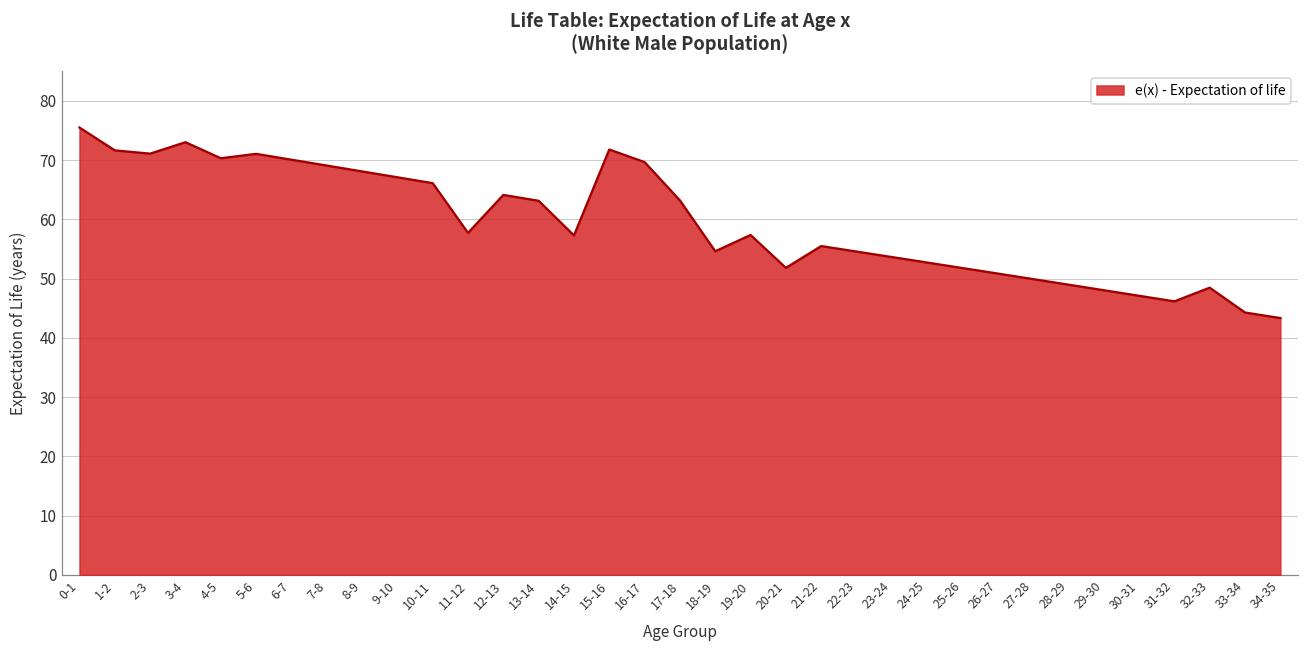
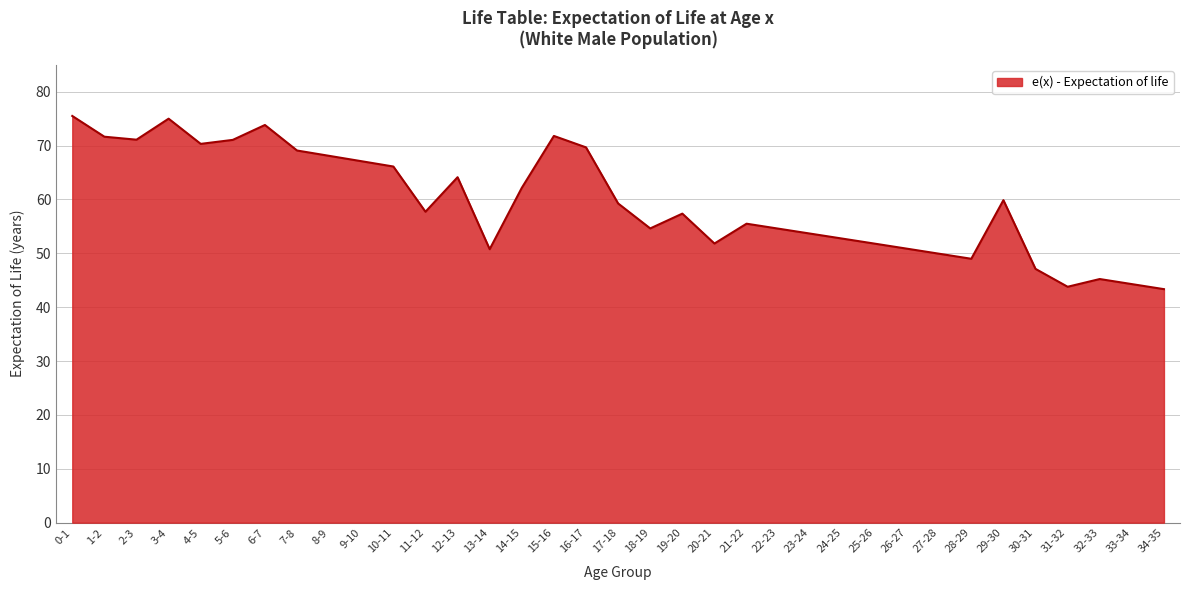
  {
    "0-1": 76,
    "1-2": 72,
    "2-3": 71,
-   "3-4": 73,
+   "3-4": 75,
    "4-5": 70,
    "5-6": 71,
-   "6-7": 70,
+   "6-7": 74,
    "7-8": 69,
    "8-9": 68,
    "9-10": 67,
    "10-11": 66,
    "11-12": 58,
    "12-13": 64,
-   "13-14": 63,
-   "14-15": 57,
+   "13-14": 51,
+   "14-15": 62,
    "15-16": 72,
    "16-17": 70,
-   "17-18": 63,
+   "17-18": 59,
    "18-19": 55,
    "19-20": 57,
    "20-21": 52,
    "21-22": 56,
    "22-23": 55,
    "23-24": 54,
    "24-25": 53,
    "25-26": 52,
    "26-27": 51,
    "27-28": 50,
    "28-29": 49,
-   "29-30": 48,
+   "29-30": 60,
    "30-31": 47,
-   "31-32": 46,
-   "32-33": 48,
+   "31-32": 44,
+   "32-33": 45,
    "33-34": 44,
    "34-35": 43
  }
